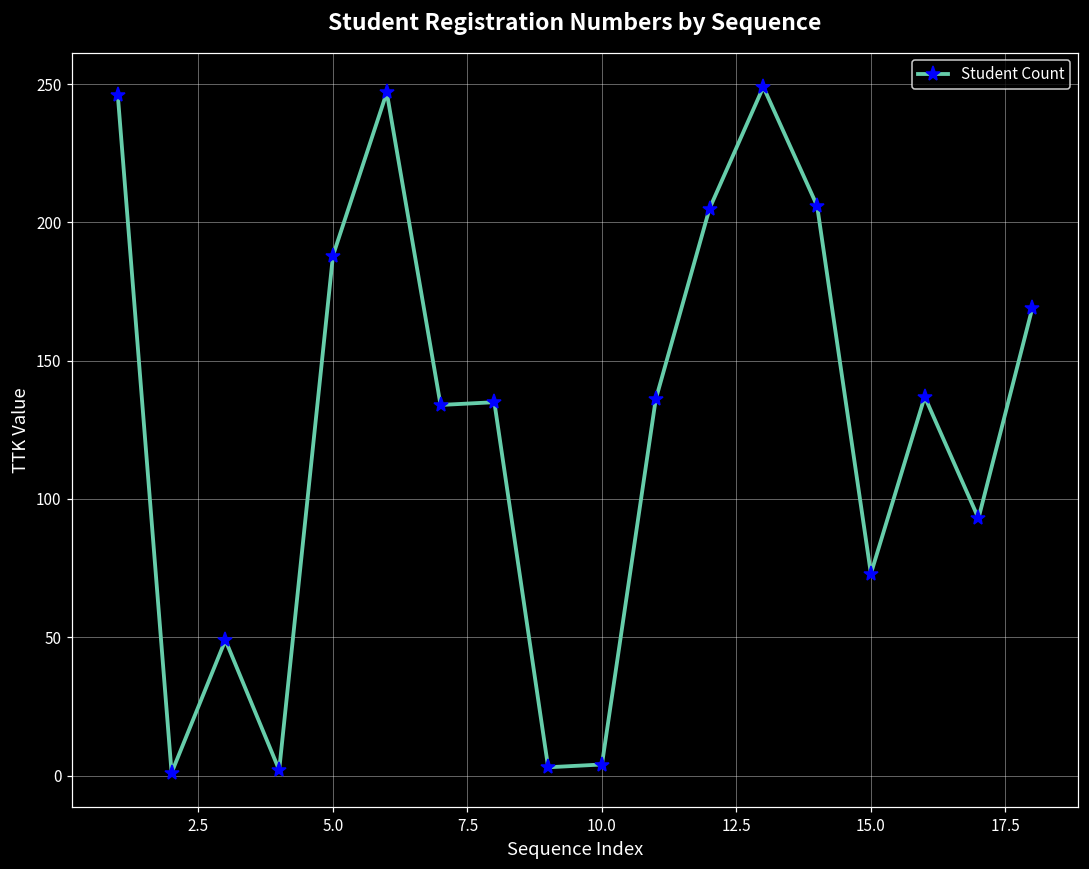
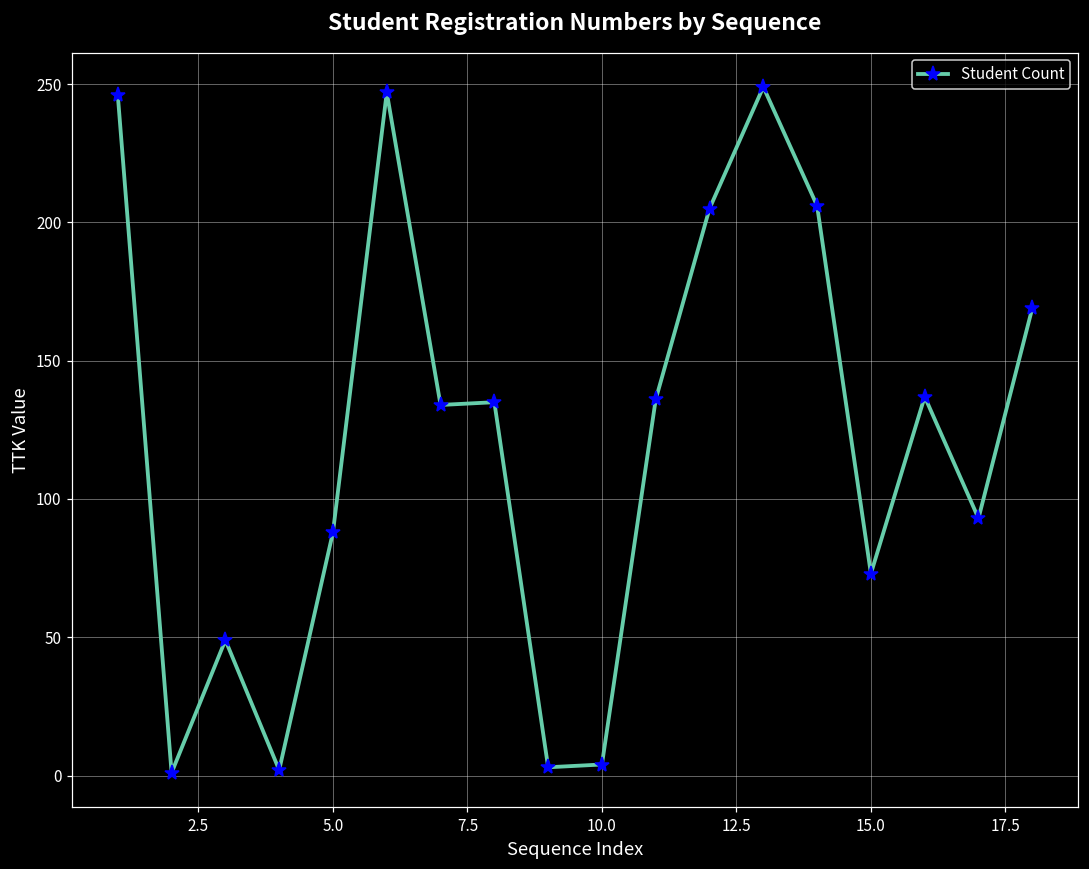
  {
-   "5.0": 188,
+   "5.0": 88,
    "10.0": 4,
    "15.0": 73
  }
